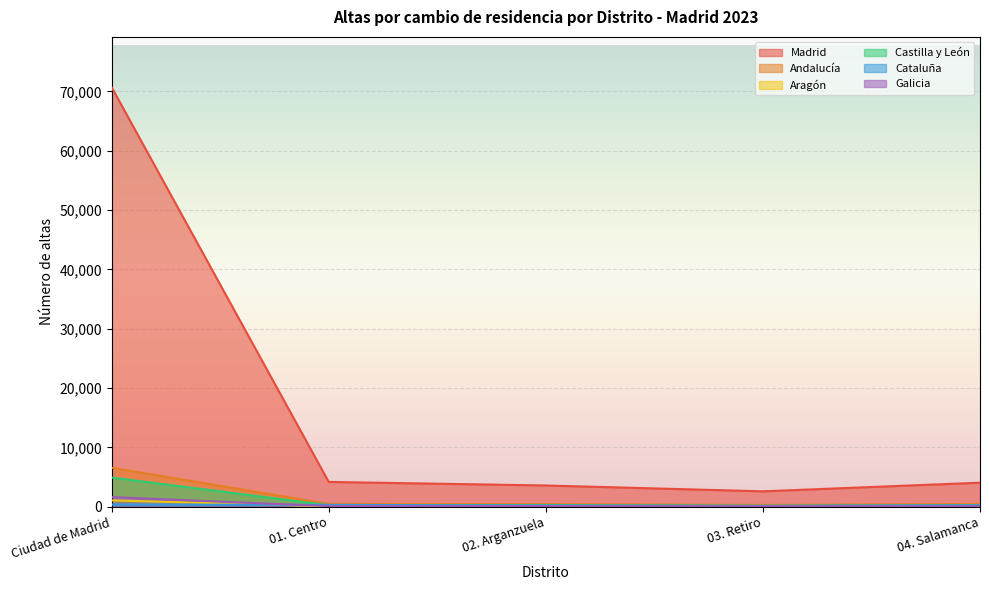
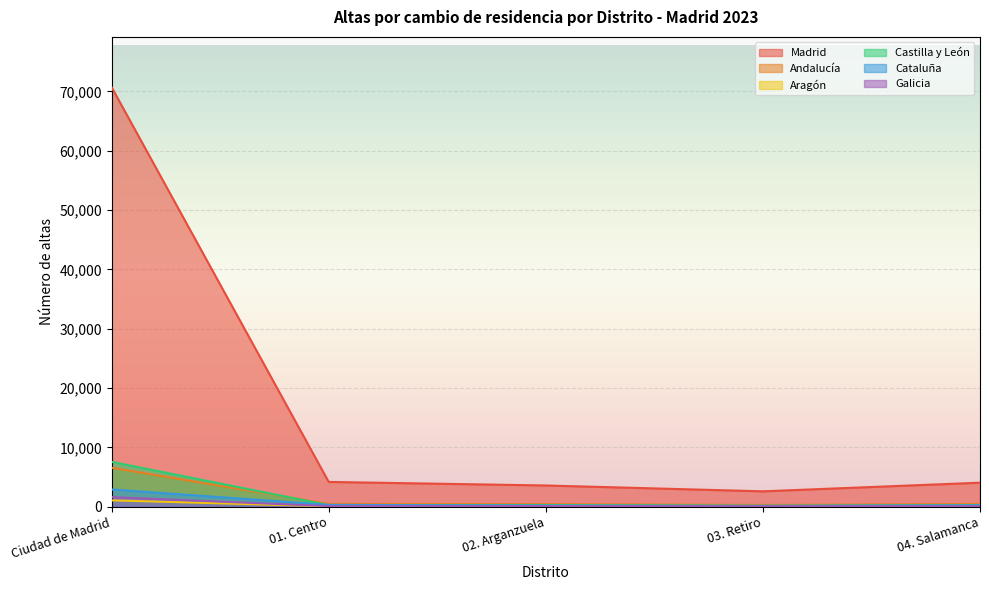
  {
    "Castilla y León": {
-     "Ciudad de Madrid": "5,000"
+     "Ciudad de Madrid": "8,000"
    },
    "Cataluña": {
-     "Ciudad de Madrid": "0"
+     "Ciudad de Madrid": "3,000"
    },
    "Galicia": {
      "Ciudad de Madrid": "2,000"
    }
  }
